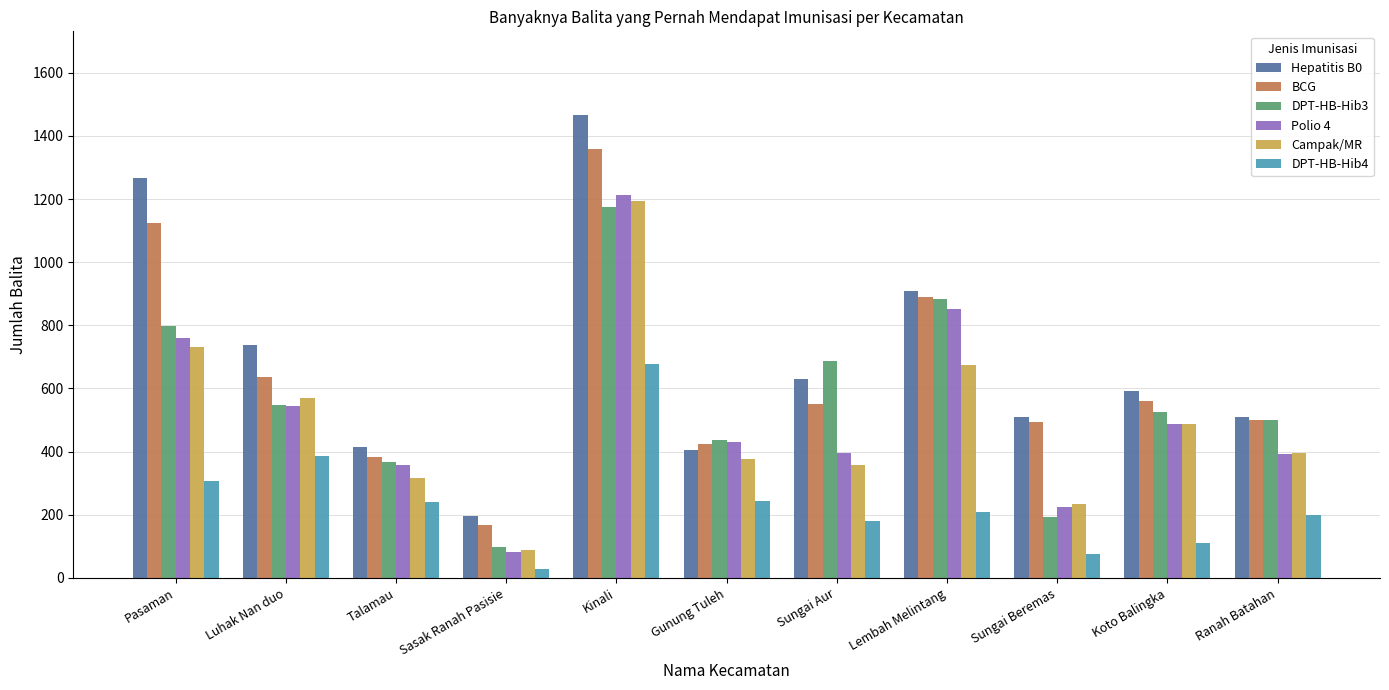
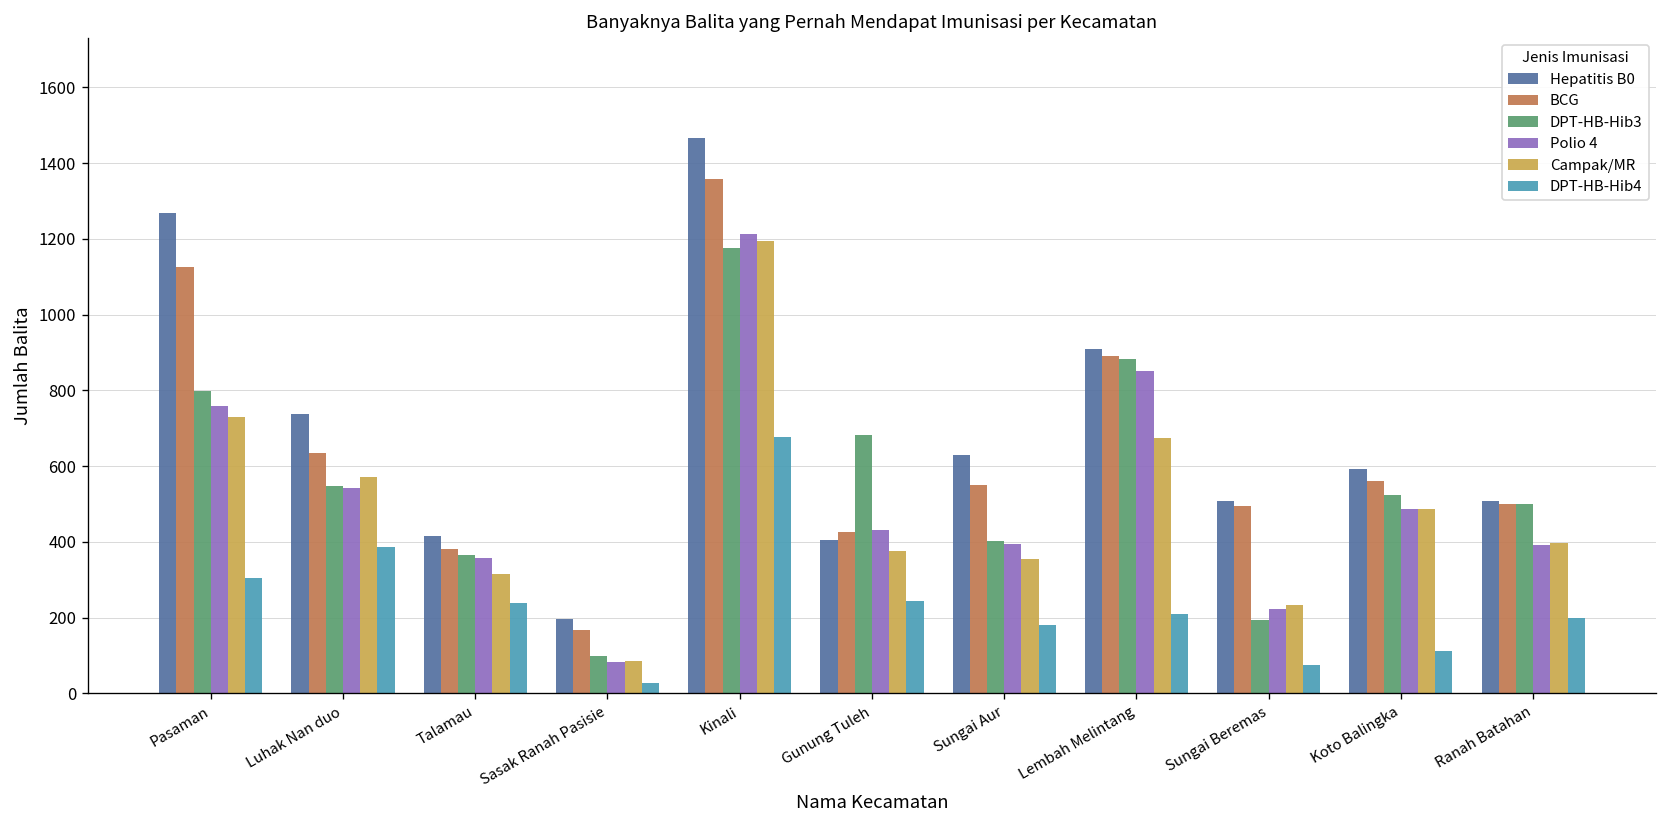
  {
    "DPT-HB-Hib3": {
      "Pasaman": 800,
      "Luhak Nan duo": 550,
      "Talamau": 370,
      "Sasak Ranah Pasisie": 100,
      "Kinali": 1180,
-     "Gunung Tuleh": 440,
-     "Sungai Aur": 690,
+     "Gunung Tuleh": 680,
+     "Sungai Aur": 400,
      "Lembah Melintang": 880,
      "Sungai Beremas": 190,
      "Koto Balingka": 530,
      "Ranah Batahan": 500
    },
    "Polio 4": {
      "Pasaman": 760,
      "Luhak Nan duo": 540,
      "Talamau": 360,
      "Sasak Ranah Pasisie": 80,
      "Kinali": 1210,
      "Gunung Tuleh": 430,
      "Sungai Aur": 390,
      "Lembah Melintang": 850,
      "Sungai Beremas": 220,
      "Koto Balingka": 490,
      "Ranah Batahan": 390
    }
  }
